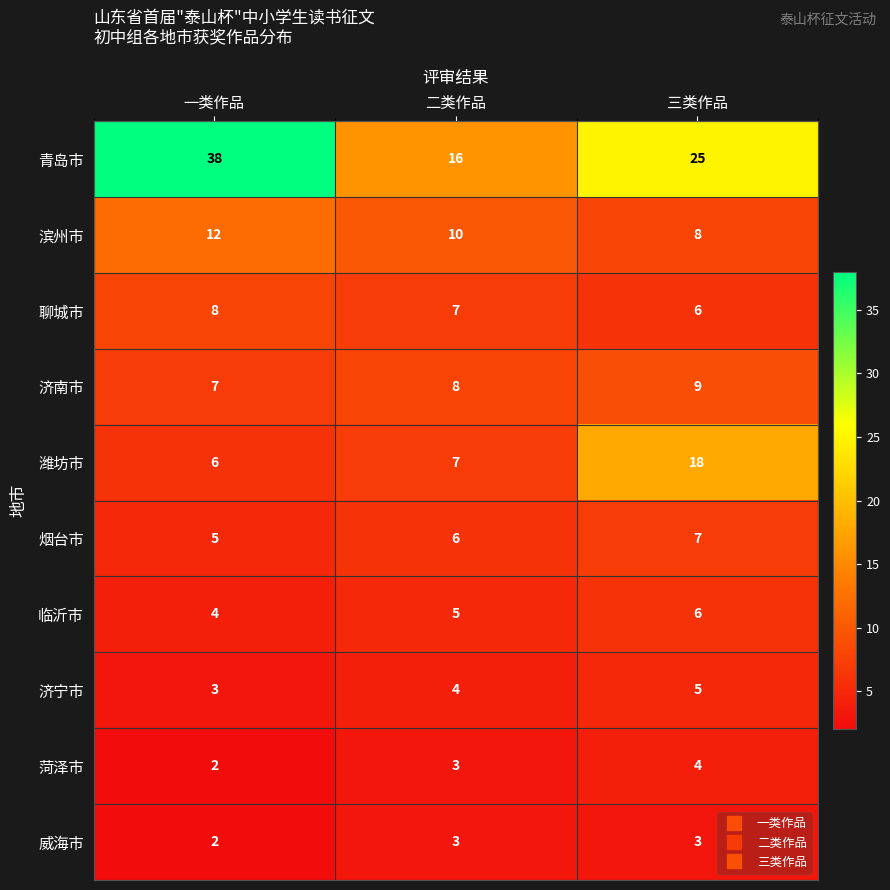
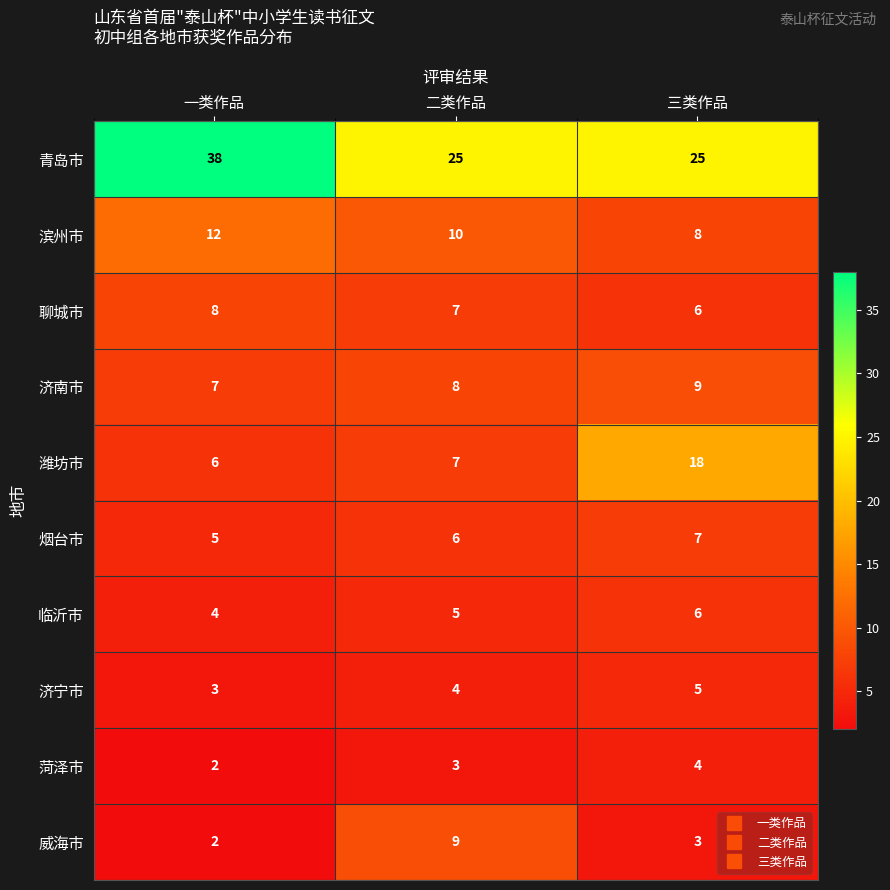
  {
    "青岛市": {
      "一类作品": 38,
-     "二类作品": 16,
+     "二类作品": 25,
      "三类作品": 25
    },
    "滨州市": {
      "一类作品": 12,
      "二类作品": 10,
      "三类作品": 8
    },
    "聊城市": {
      "一类作品": 8,
      "二类作品": 7,
      "三类作品": 6
    },
    "济南市": {
      "一类作品": 7,
      "二类作品": 8,
      "三类作品": 9
    },
    "潍坊市": {
      "一类作品": 6,
      "二类作品": 7,
      "三类作品": 18
    },
    "烟台市": {
      "一类作品": 5,
      "二类作品": 6,
      "三类作品": 7
    },
    "临沂市": {
      "一类作品": 4,
      "二类作品": 5,
      "三类作品": 6
    },
    "济宁市": {
      "一类作品": 3,
      "二类作品": 4,
      "三类作品": 5
    },
    "菏泽市": {
      "一类作品": 2,
      "二类作品": 3,
      "三类作品": 4
    },
    "威海市": {
      "一类作品": 2,
-     "二类作品": 3,
+     "二类作品": 9,
      "三类作品": 3
    }
  }
